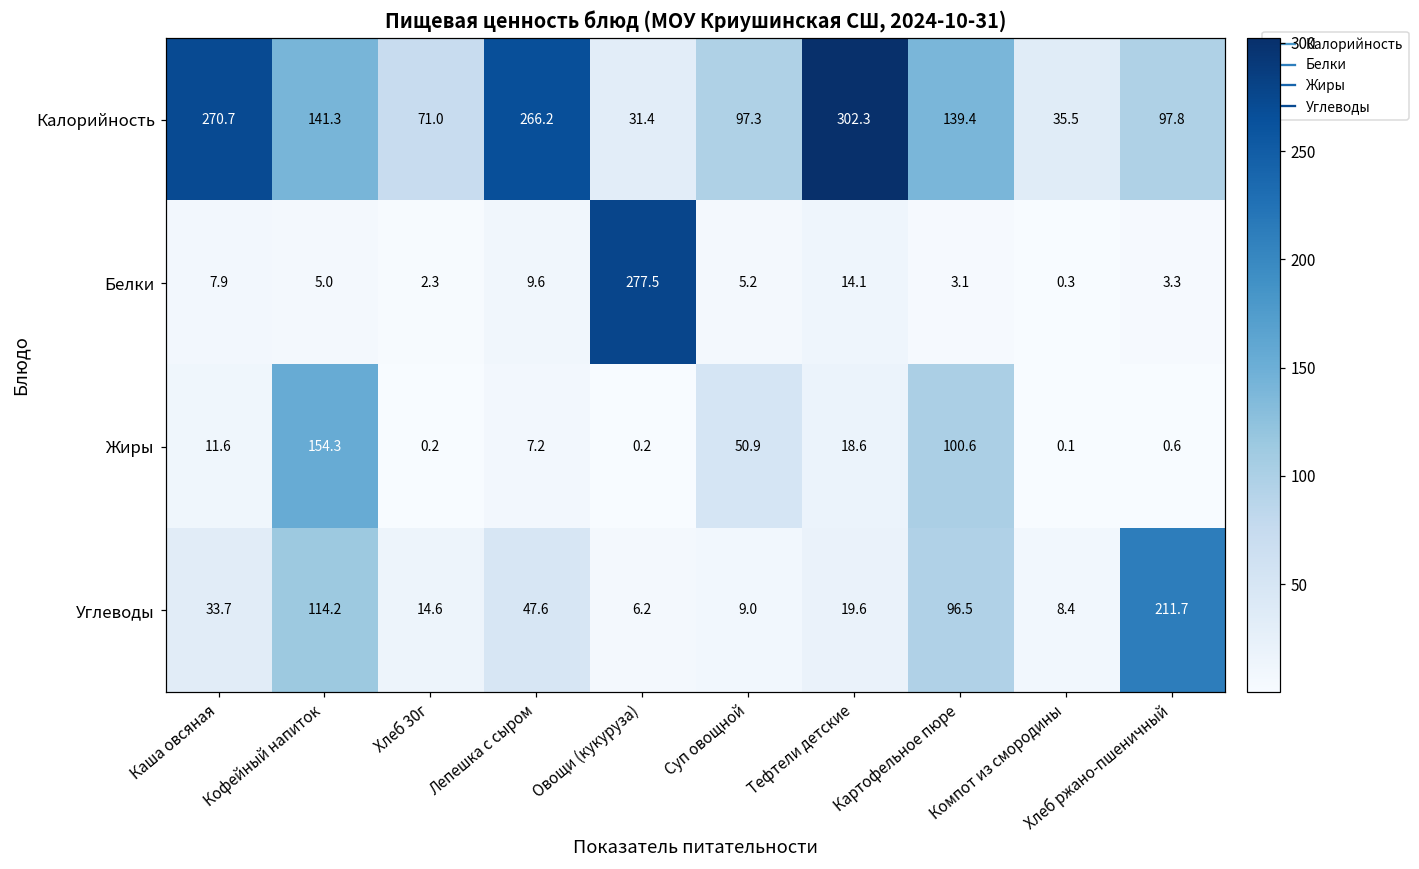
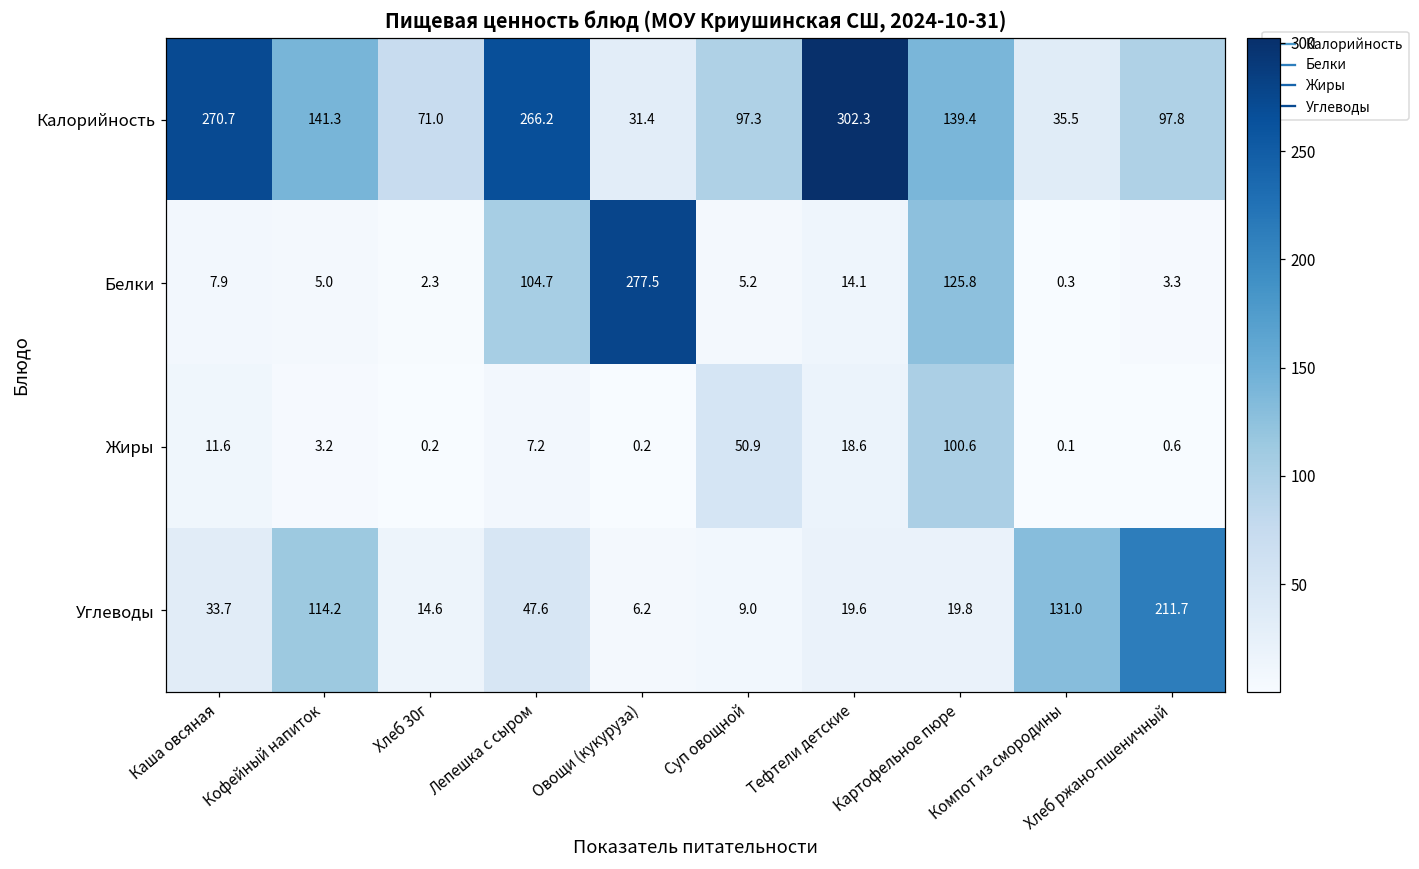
  {
    "Калорийность": {
      "Каша овсяная": 270.7,
      "Кофейный напиток": 141.3,
      "Хлеб 30г": 71.0,
      "Лепешка с сыром": 266.2,
      "Овощи (кукуруза)": 31.4,
      "Суп овощной": 97.3,
      "Тефтели детские": 302.3,
      "Картофельное пюре": 139.4,
      "Компот из смородины": 35.5,
      "Хлеб ржано-пшеничный": 97.8
    },
    "Белки": {
      "Каша овсяная": 7.9,
      "Кофейный напиток": 5.0,
      "Хлеб 30г": 2.3,
-     "Лепешка с сыром": 9.6,
+     "Лепешка с сыром": 104.7,
      "Овощи (кукуруза)": 277.5,
      "Суп овощной": 5.2,
      "Тефтели детские": 14.1,
-     "Картофельное пюре": 3.1,
+     "Картофельное пюре": 125.8,
      "Компот из смородины": 0.3,
      "Хлеб ржано-пшеничный": 3.3
    },
    "Жиры": {
      "Каша овсяная": 11.6,
-     "Кофейный напиток": 154.3,
+     "Кофейный напиток": 3.2,
      "Хлеб 30г": 0.2,
      "Лепешка с сыром": 7.2,
      "Овощи (кукуруза)": 0.2,
      "Суп овощной": 50.9,
      "Тефтели детские": 18.6,
      "Картофельное пюре": 100.6,
      "Компот из смородины": 0.1,
      "Хлеб ржано-пшеничный": 0.6
    },
    "Углеводы": {
      "Каша овсяная": 33.7,
      "Кофейный напиток": 114.2,
      "Хлеб 30г": 14.6,
      "Лепешка с сыром": 47.6,
      "Овощи (кукуруза)": 6.2,
      "Суп овощной": 9.0,
      "Тефтели детские": 19.6,
-     "Картофельное пюре": 96.5,
-     "Компот из смородины": 8.4,
+     "Картофельное пюре": 19.8,
+     "Компот из смородины": 131.0,
      "Хлеб ржано-пшеничный": 211.7
    }
  }
